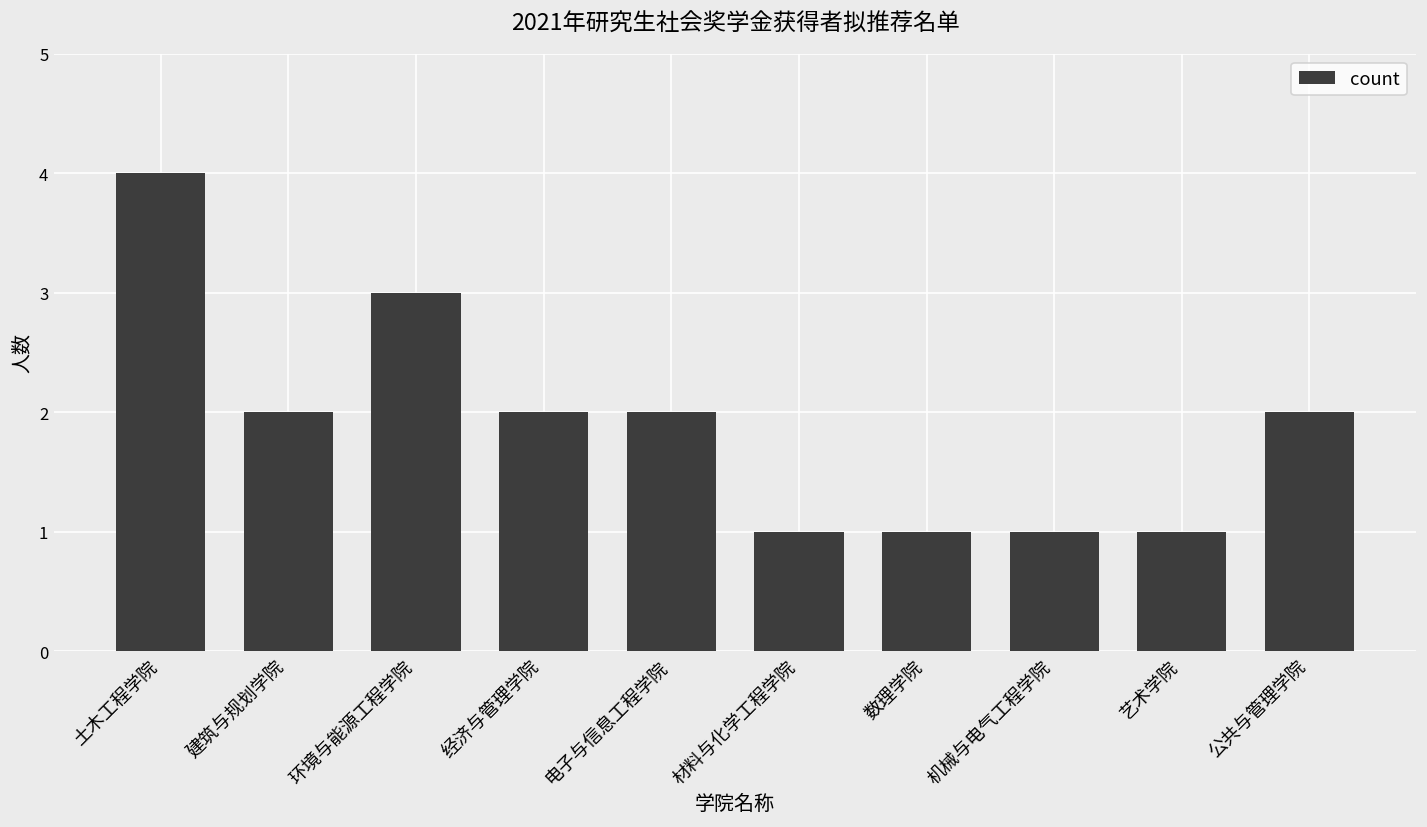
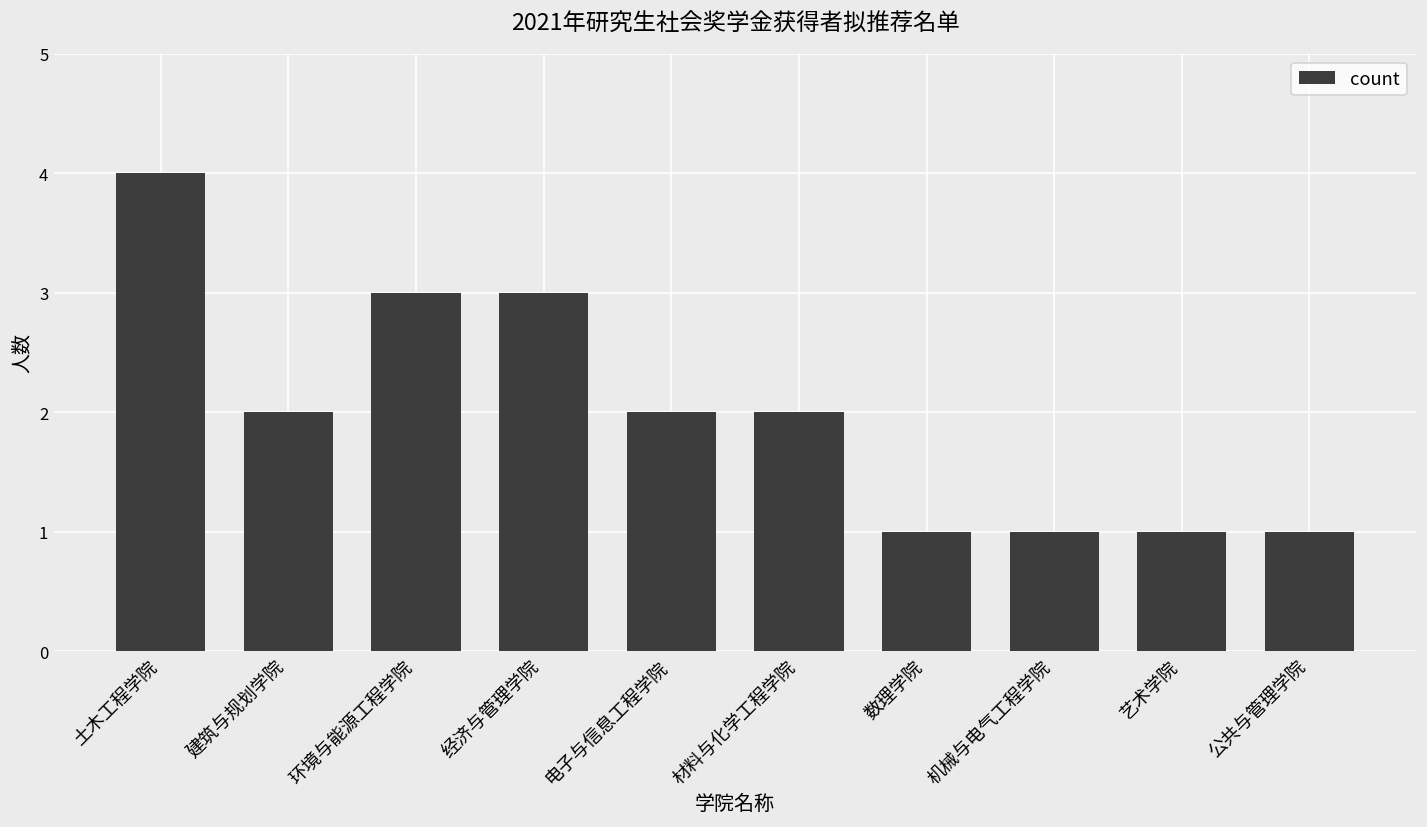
  {
    "土木工程学院": 4,
    "建筑与规划学院": 2,
    "环境与能源工程学院": 3,
-   "经济与管理学院": 2,
+   "经济与管理学院": 3,
    "电子与信息工程学院": 2,
-   "材料与化学工程学院": 1,
+   "材料与化学工程学院": 2,
    "数理学院": 1,
    "机械与电气工程学院": 1,
    "艺术学院": 1,
-   "公共与管理学院": 2
+   "公共与管理学院": 1
  }
